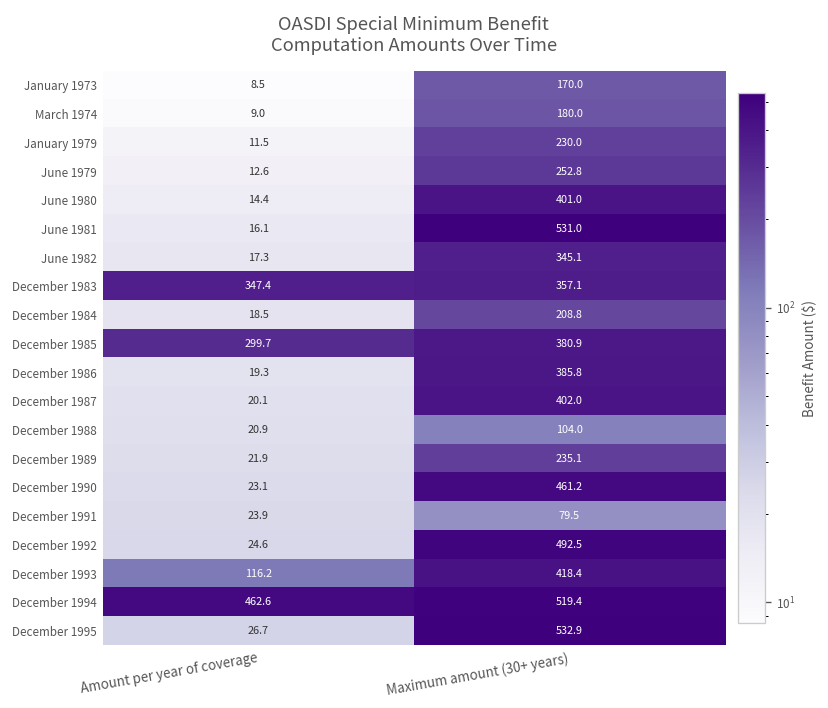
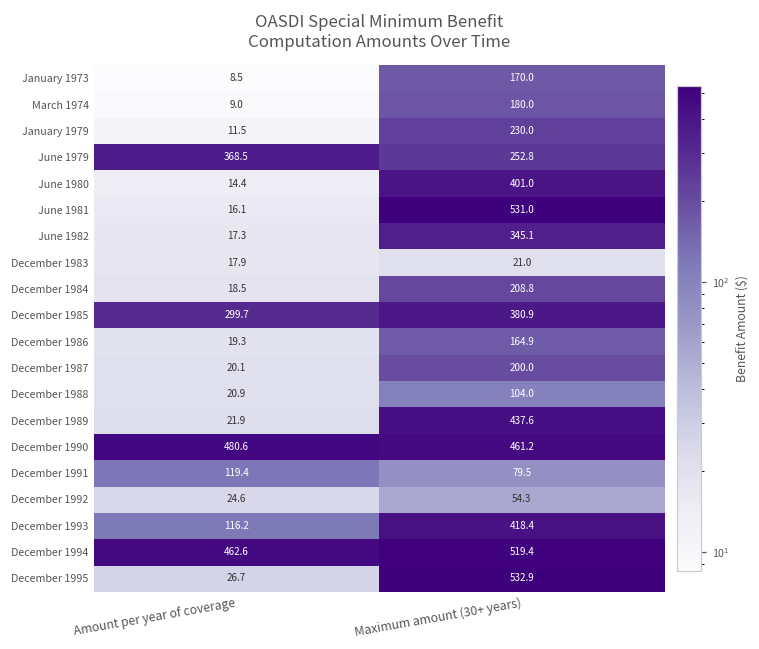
  {
    "January 1973": {
      "Amount per year of coverage": 8.5,
      "Maximum amount (30+ years)": 170.0
    },
    "March 1974": {
      "Amount per year of coverage": 9.0,
      "Maximum amount (30+ years)": 180.0
    },
    "January 1979": {
      "Amount per year of coverage": 11.5,
      "Maximum amount (30+ years)": 230.0
    },
    "June 1979": {
-     "Amount per year of coverage": 12.6,
+     "Amount per year of coverage": 368.5,
      "Maximum amount (30+ years)": 252.8
    },
    "June 1980": {
      "Amount per year of coverage": 14.4,
      "Maximum amount (30+ years)": 401.0
    },
    "June 1981": {
      "Amount per year of coverage": 16.1,
      "Maximum amount (30+ years)": 531.0
    },
    "June 1982": {
      "Amount per year of coverage": 17.3,
      "Maximum amount (30+ years)": 345.1
    },
    "December 1983": {
-     "Amount per year of coverage": 347.4,
-     "Maximum amount (30+ years)": 357.1
+     "Amount per year of coverage": 17.9,
+     "Maximum amount (30+ years)": 21.0
    },
    "December 1984": {
      "Amount per year of coverage": 18.5,
      "Maximum amount (30+ years)": 208.8
    },
    "December 1985": {
      "Amount per year of coverage": 299.7,
      "Maximum amount (30+ years)": 380.9
    },
    "December 1986": {
      "Amount per year of coverage": 19.3,
-     "Maximum amount (30+ years)": 385.8
+     "Maximum amount (30+ years)": 164.9
    },
    "December 1987": {
      "Amount per year of coverage": 20.1,
-     "Maximum amount (30+ years)": 402.0
+     "Maximum amount (30+ years)": 200.0
    },
    "December 1988": {
      "Amount per year of coverage": 20.9,
      "Maximum amount (30+ years)": 104.0
    },
    "December 1989": {
      "Amount per year of coverage": 21.9,
-     "Maximum amount (30+ years)": 235.1
+     "Maximum amount (30+ years)": 437.6
    },
    "December 1990": {
-     "Amount per year of coverage": 23.1,
+     "Amount per year of coverage": 480.6,
      "Maximum amount (30+ years)": 461.2
    },
    "December 1991": {
-     "Amount per year of coverage": 23.9,
+     "Amount per year of coverage": 119.4,
      "Maximum amount (30+ years)": 79.5
    },
    "December 1992": {
      "Amount per year of coverage": 24.6,
-     "Maximum amount (30+ years)": 492.5
+     "Maximum amount (30+ years)": 54.3
    },
    "December 1993": {
      "Amount per year of coverage": 116.2,
      "Maximum amount (30+ years)": 418.4
    },
    "December 1994": {
      "Amount per year of coverage": 462.6,
      "Maximum amount (30+ years)": 519.4
    },
    "December 1995": {
      "Amount per year of coverage": 26.7,
      "Maximum amount (30+ years)": 532.9
    }
  }
